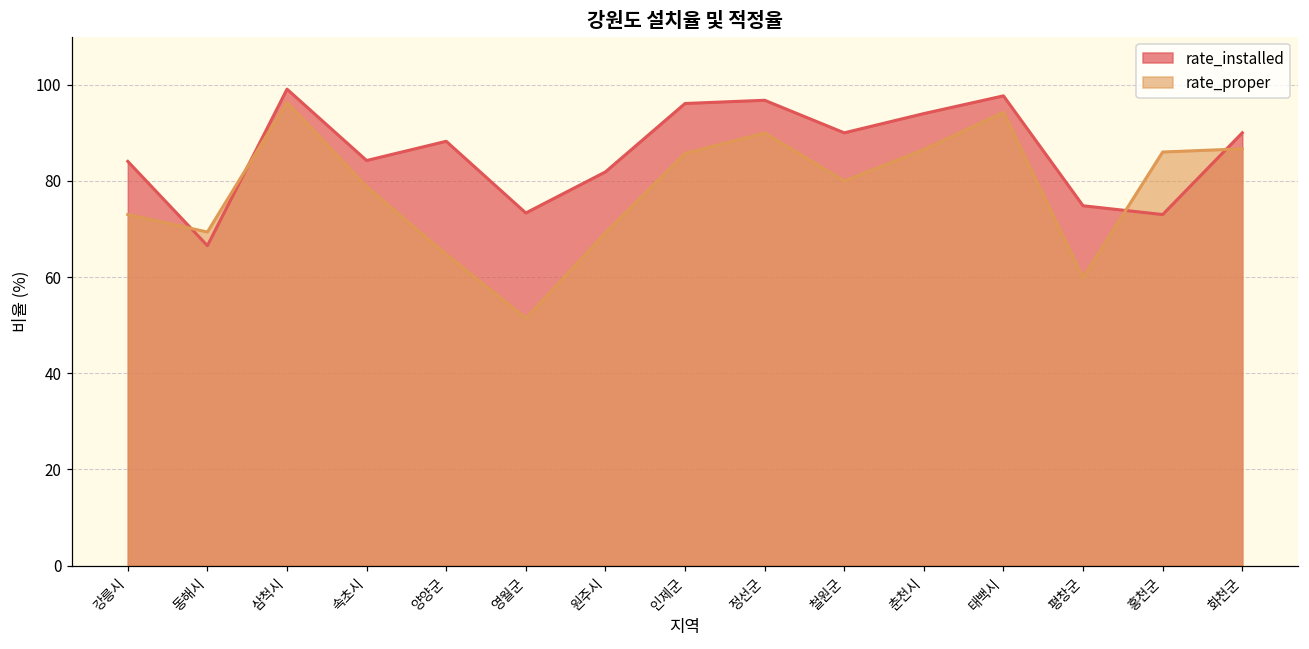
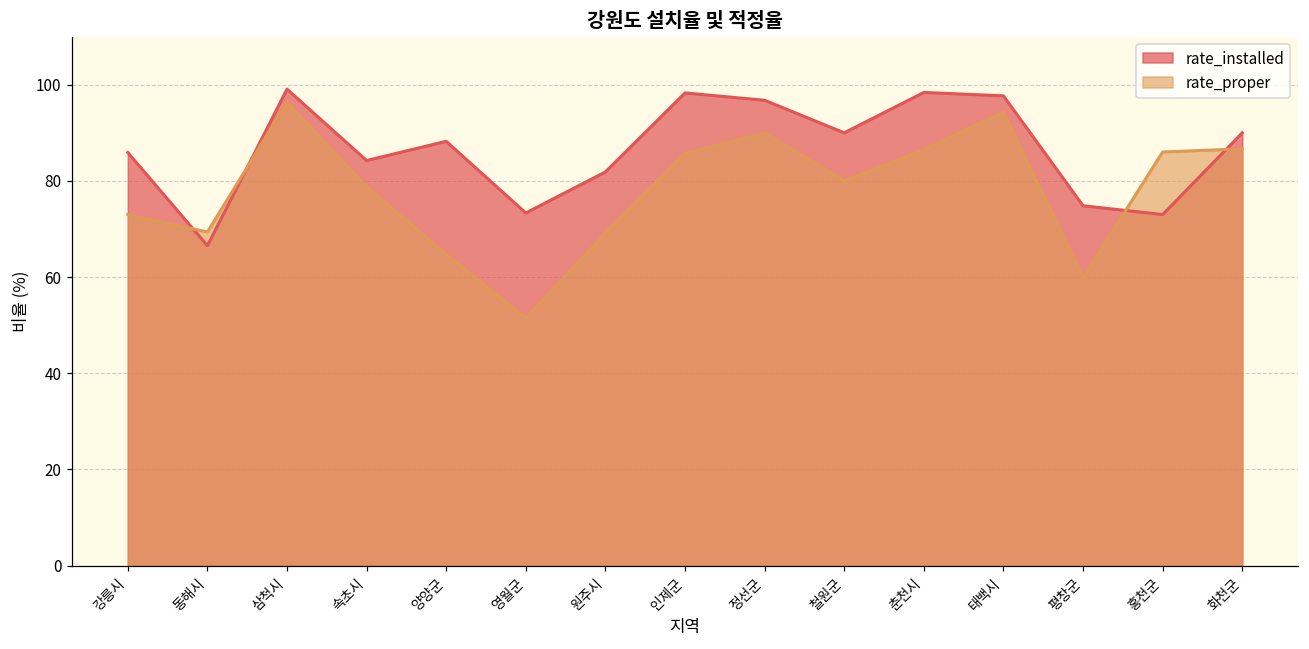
  {
    "rate_installed": {
-     "강릉시": 84,
+     "강릉시": 86,
      "동해시": 67,
      "삼척시": 99,
      "속초시": 84,
      "양양군": 88,
      "영월군": 73,
      "원주시": 82,
-     "인제군": 96,
+     "인제군": 98,
      "정선군": 97,
      "철원군": 90,
-     "춘천시": 94,
+     "춘천시": 98,
      "태백시": 98,
      "평창군": 75,
      "홍천군": 73,
      "화천군": 90
    },
    "rate_proper": {
      "강릉시": 73,
      "동해시": 69,
      "삼척시": 96,
      "속초시": 79,
      "양양군": 65,
      "영월군": 51,
      "원주시": 69,
      "인제군": 86,
      "정선군": 90,
      "철원군": 80,
      "춘천시": 87,
      "태백시": 94,
      "평창군": 60,
      "홍천군": 86,
      "화천군": 87
    }
  }
